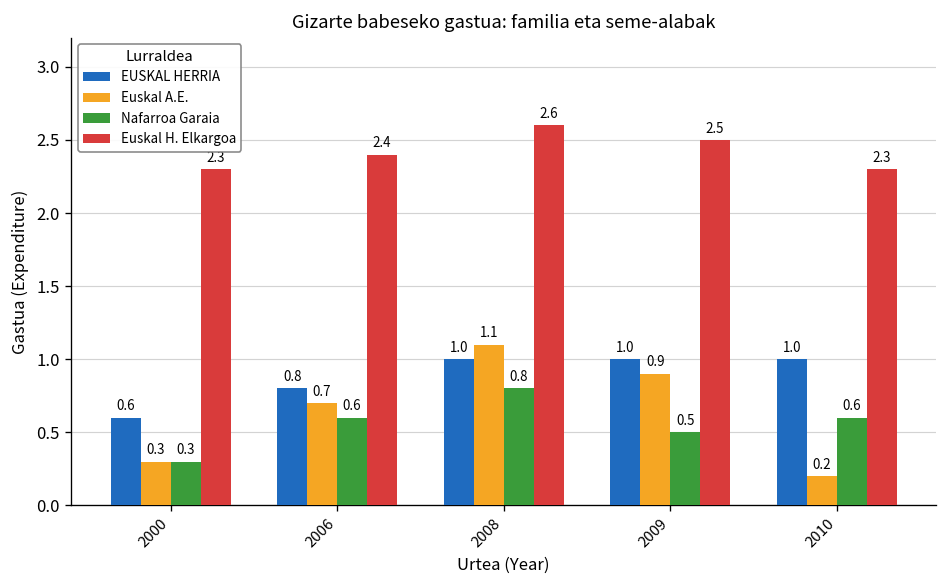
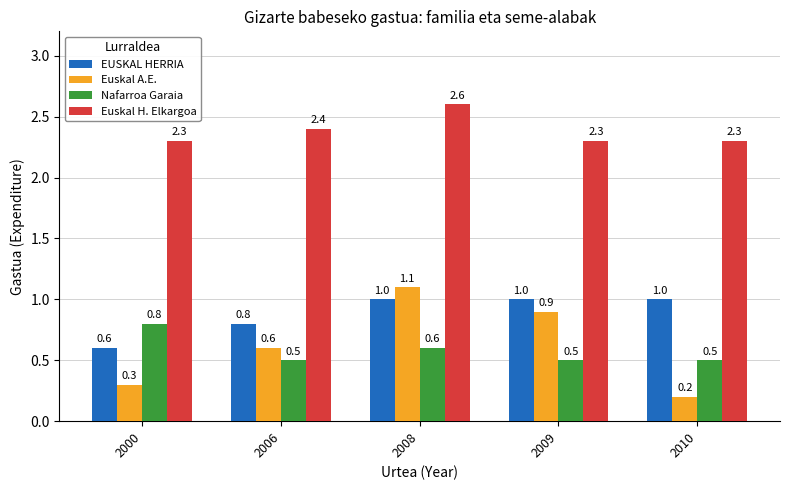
  {
    "EUSKAL HERRIA": {
      "2000": 0.6,
      "2006": 0.8,
      "2008": 1.0,
      "2009": 1.0,
      "2010": 1.0
    },
    "Euskal A.E.": {
      "2000": 0.3,
-     "2006": 0.7,
+     "2006": 0.6,
      "2008": 1.1,
      "2009": 0.9,
      "2010": 0.2
    },
    "Nafarroa Garaia": {
-     "2000": 0.3,
-     "2006": 0.6,
-     "2008": 0.8,
+     "2000": 0.8,
+     "2006": 0.5,
+     "2008": 0.6,
      "2009": 0.5,
-     "2010": 0.6
+     "2010": 0.5
    },
    "Euskal H. Elkargoa": {
      "2000": 2.3,
      "2006": 2.4,
      "2008": 2.6,
-     "2009": 2.5,
+     "2009": 2.3,
      "2010": 2.3
    }
  }
